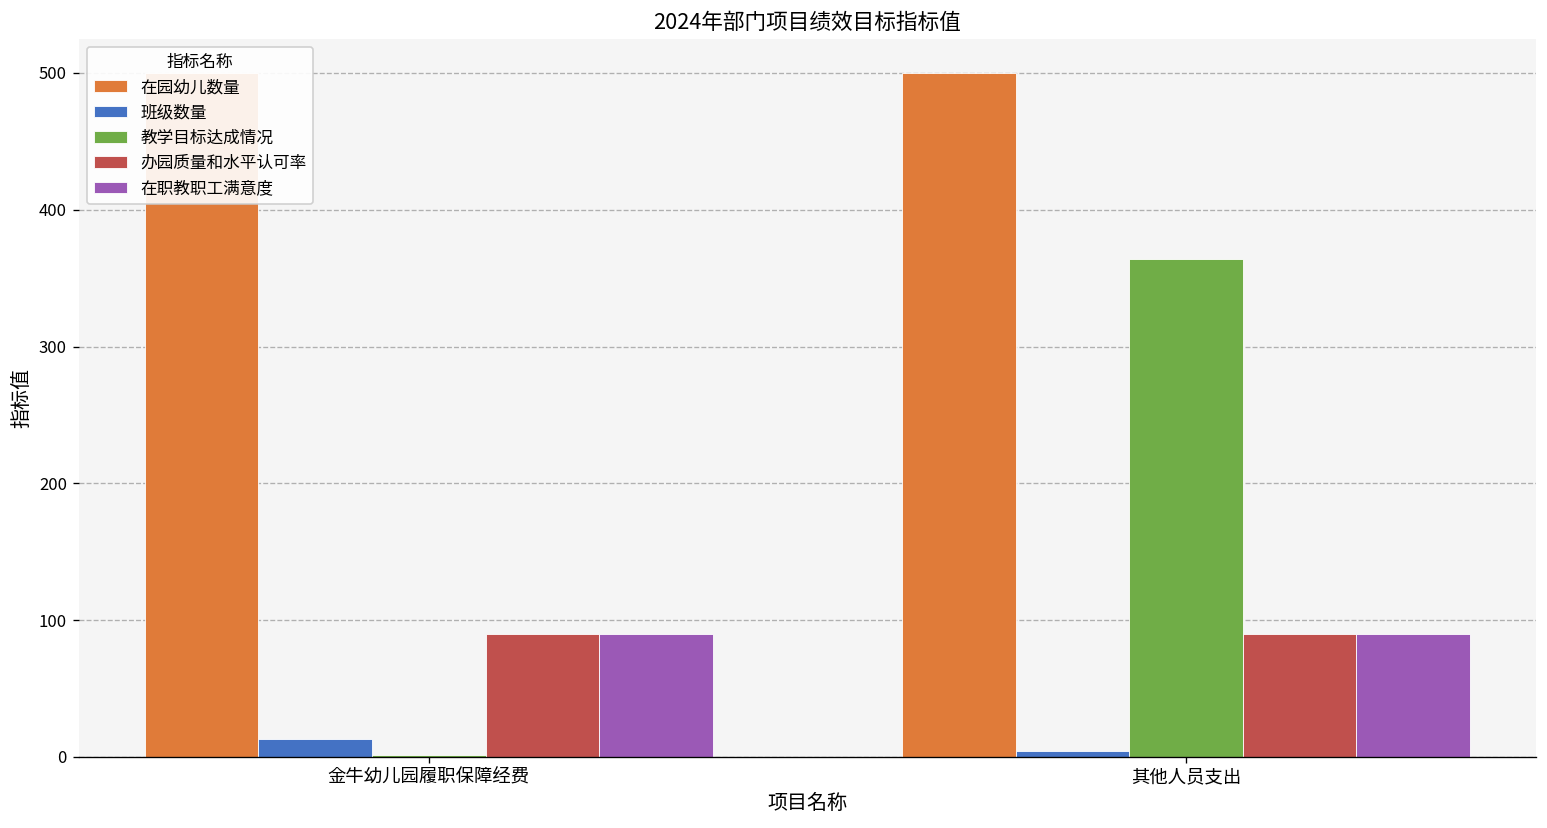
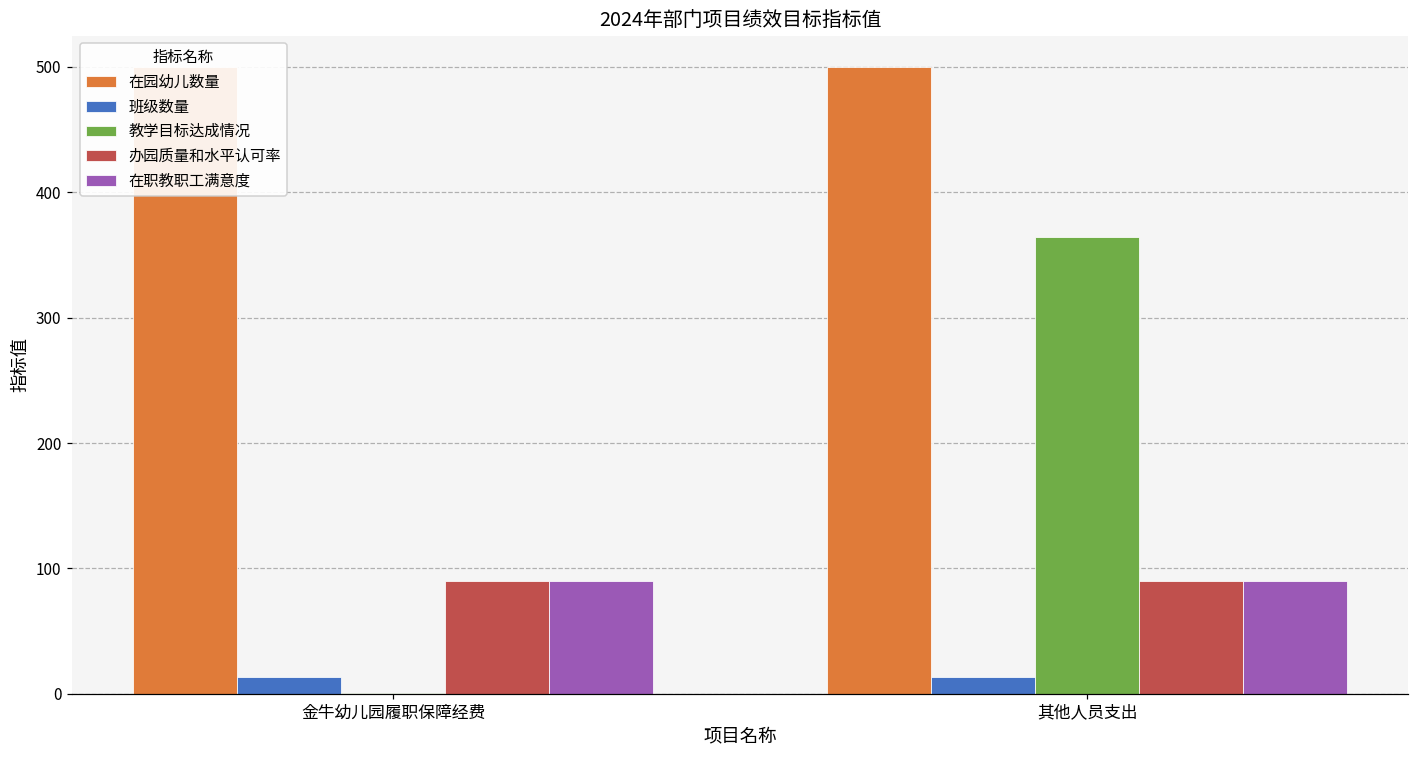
  {
    "班级数量": {
      "金牛幼儿园履职保障经费": 13,
-     "其他人员支出": 4
+     "其他人员支出": 13
    },
    "教学目标达成情况": {
      "其他人员支出": 364
    },
    "在职教职工满意度": {
      "金牛幼儿园履职保障经费": 90,
      "其他人员支出": 90
    }
  }
